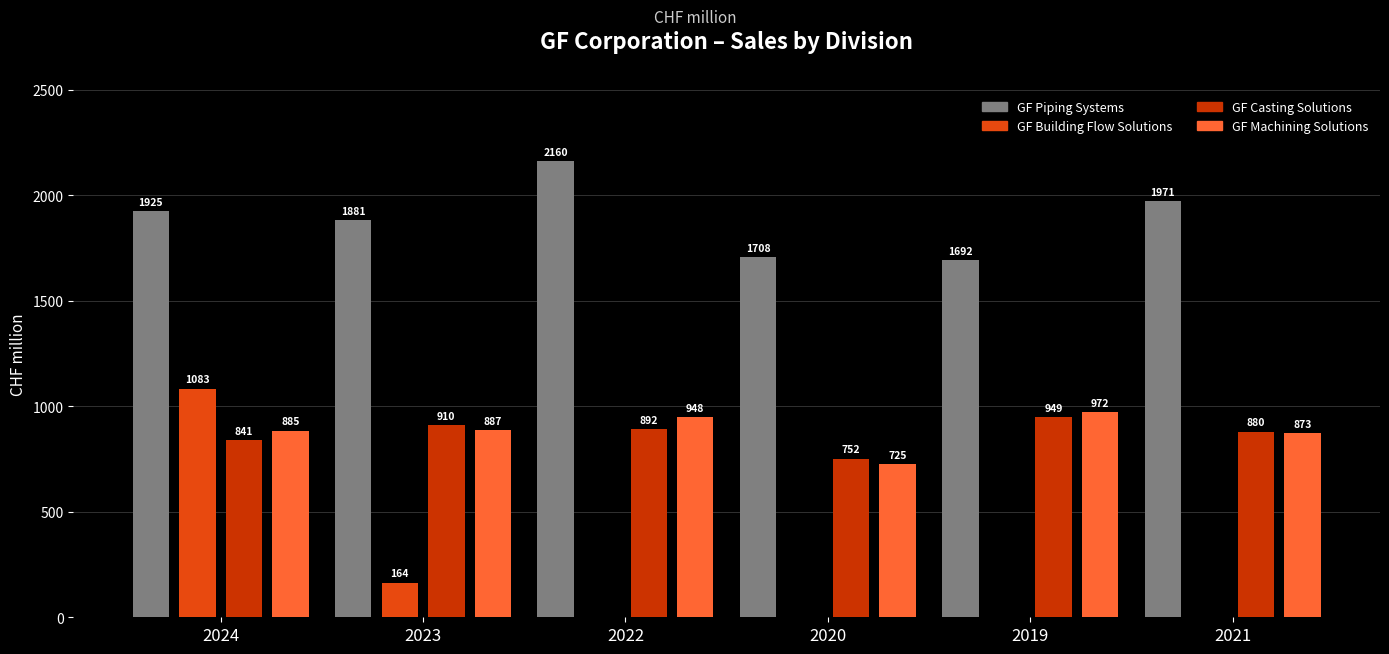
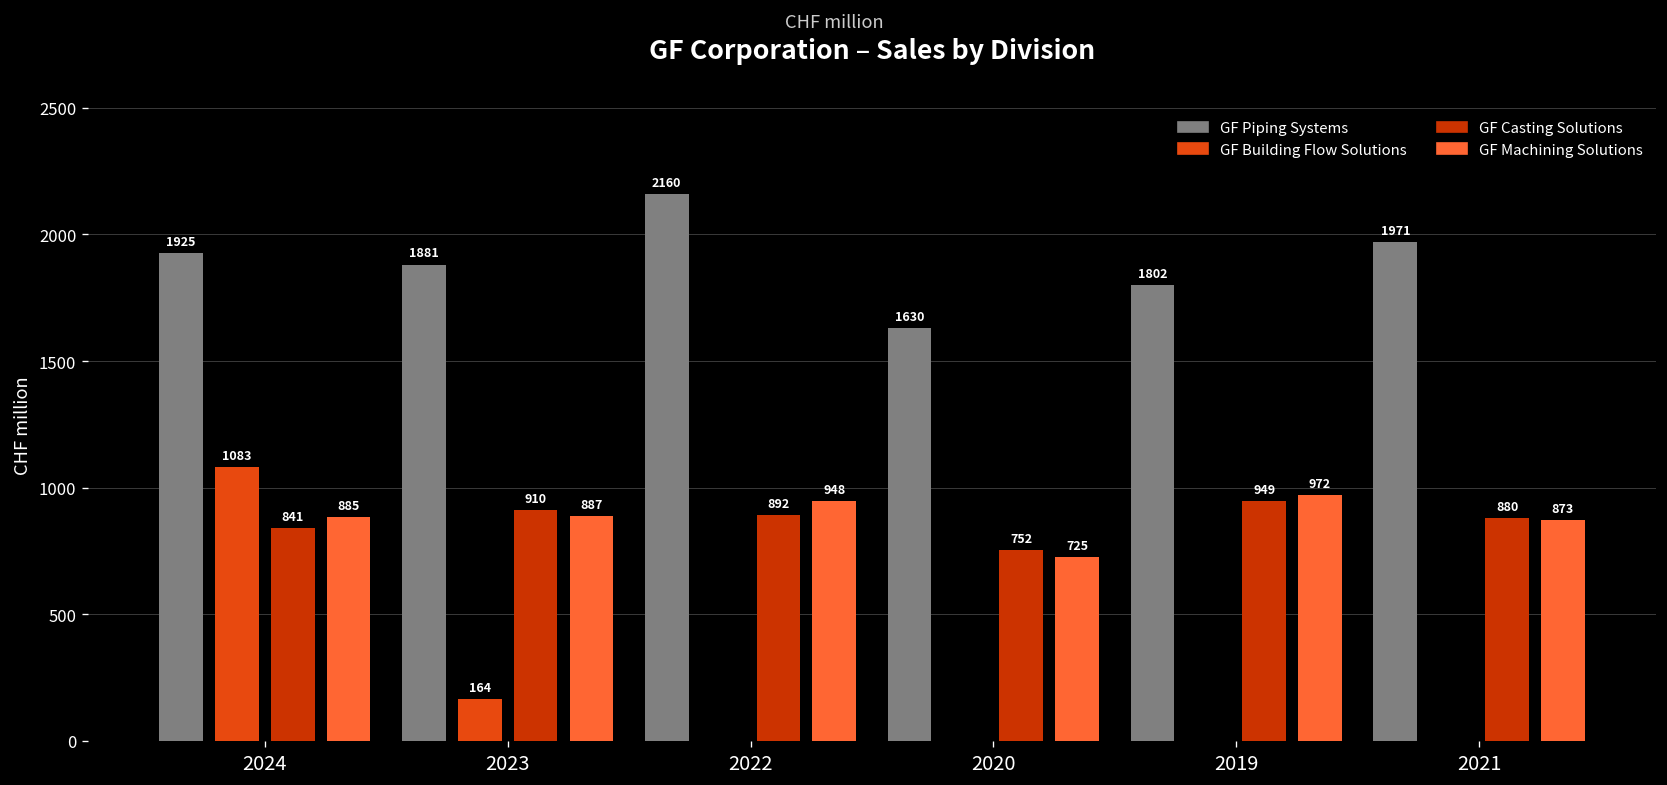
  {
    "GF Piping Systems": {
      "2024": 1925,
      "2023": 1881,
      "2022": 2160,
-     "2020": 1708,
-     "2019": 1692,
+     "2020": 1630,
+     "2019": 1802,
      "2021": 1971
    }
  }
